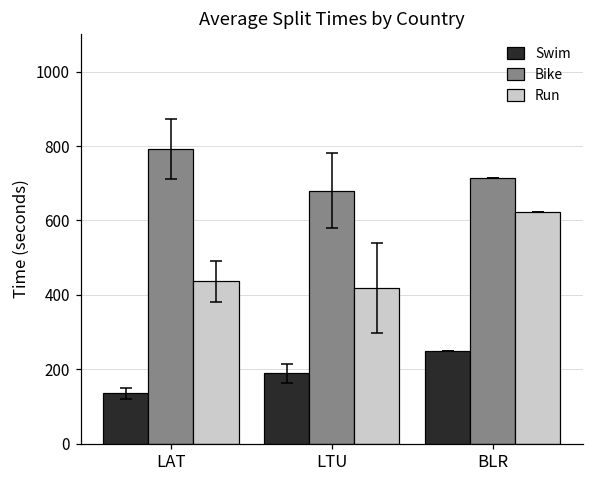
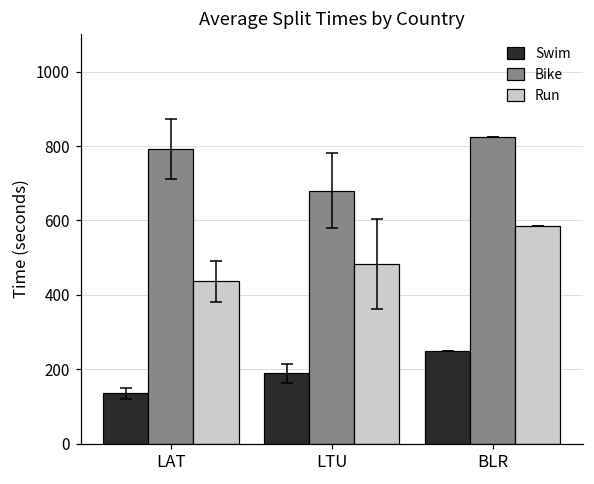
  {
    "Swim": {
      "LAT": 140,
      "LTU": 190,
      "BLR": 250
    },
    "Bike": {
      "LAT": 790,
      "LTU": 680,
-     "BLR": 710
+     "BLR": 820
    },
    "Run": {
      "LAT": 440,
-     "LTU": 420,
-     "BLR": 620
+     "LTU": 480,
+     "BLR": 590
    }
  }
